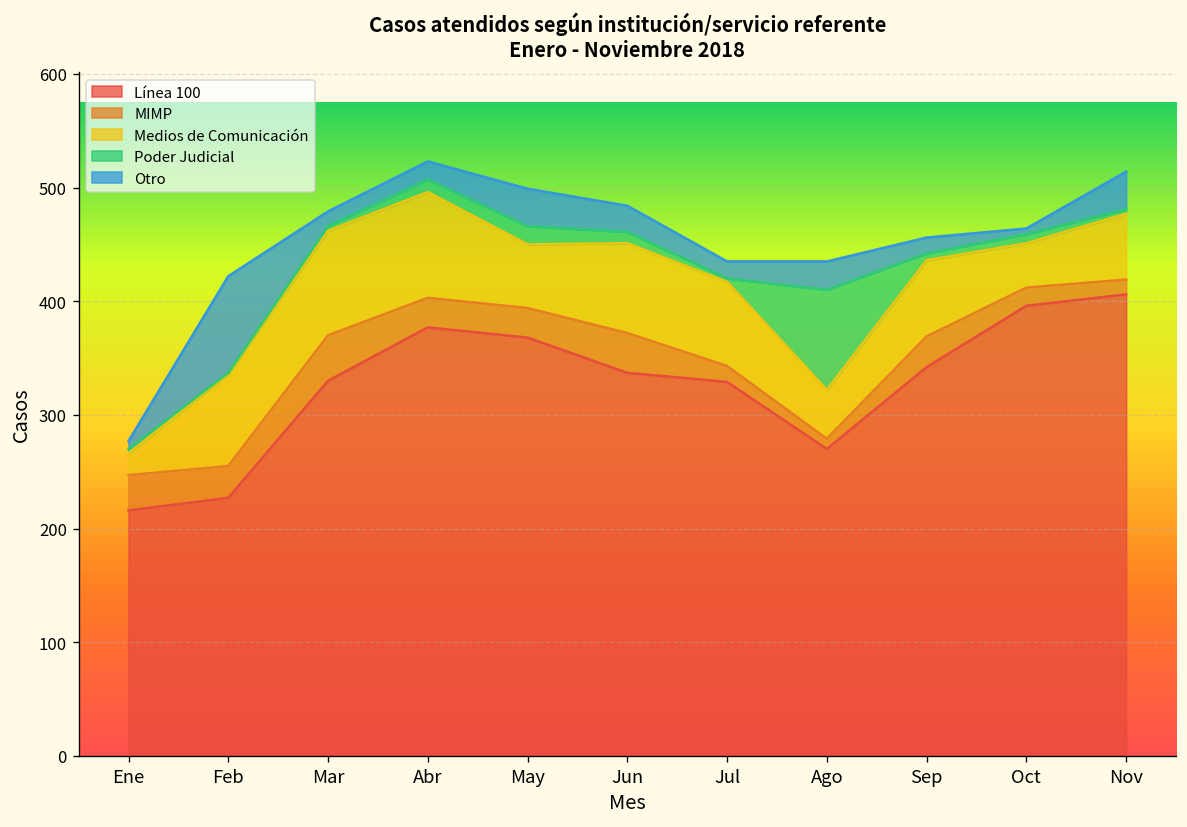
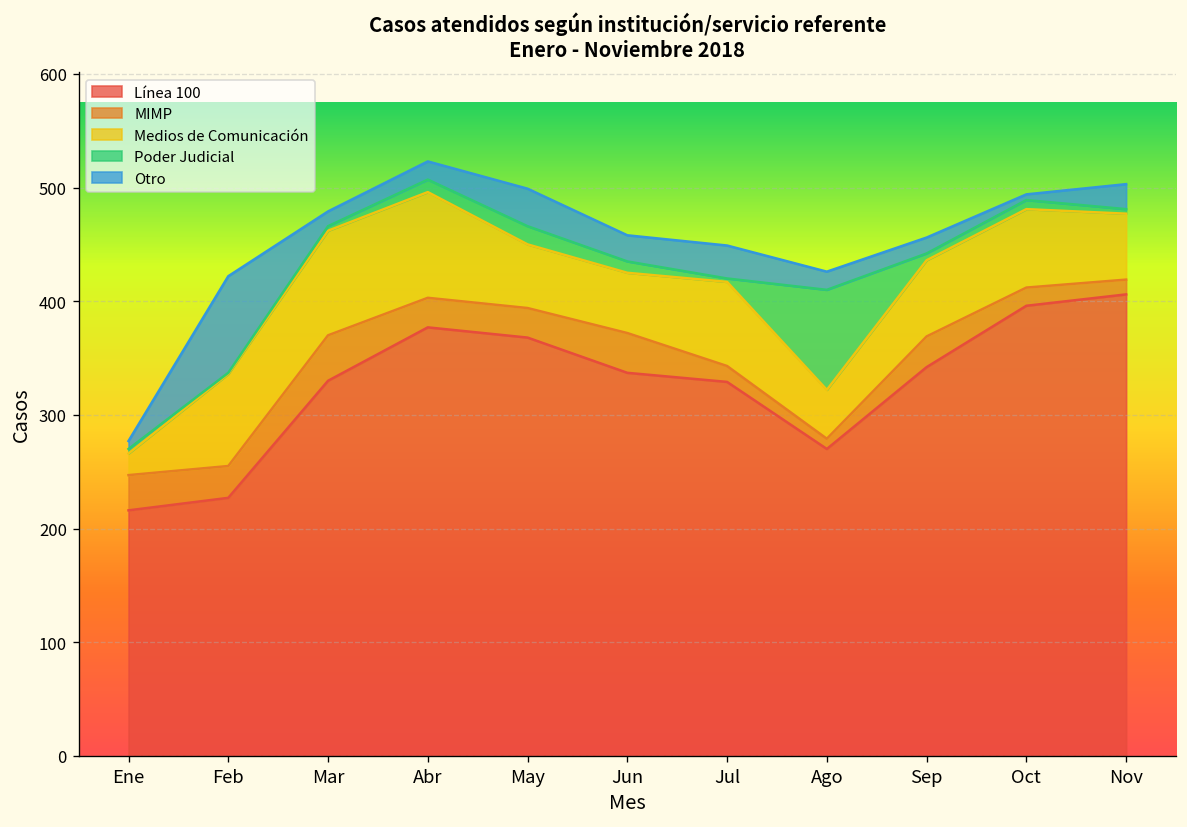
  {
    "Medios de Comunicación": {
      "Ene": 20,
      "Mar": 90,
      "Abr": 90,
      "May": 60,
-     "Jun": 80,
+     "Jun": 50,
      "Jul": 70,
      "Ago": 40,
      "Sep": 70,
-     "Oct": 40,
+     "Oct": 70,
      "Nov": 60
    },
    "Poder Judicial": {
      "Ene": 0,
      "Mar": 0,
      "Abr": 10,
      "May": 20,
      "Jun": 10,
      "Jul": 0,
      "Ago": 90,
      "Sep": 10,
      "Oct": 10,
      "Nov": 0
    },
    "Otro": {
      "Ene": 10,
      "Feb": 90,
      "Mar": 10,
      "Abr": 20,
      "May": 30,
      "Jun": 20,
-     "Jul": 20,
-     "Ago": 30,
+     "Jul": 30,
+     "Ago": 20,
      "Sep": 10,
      "Oct": 10,
-     "Nov": 30
+     "Nov": 20
    }
  }
